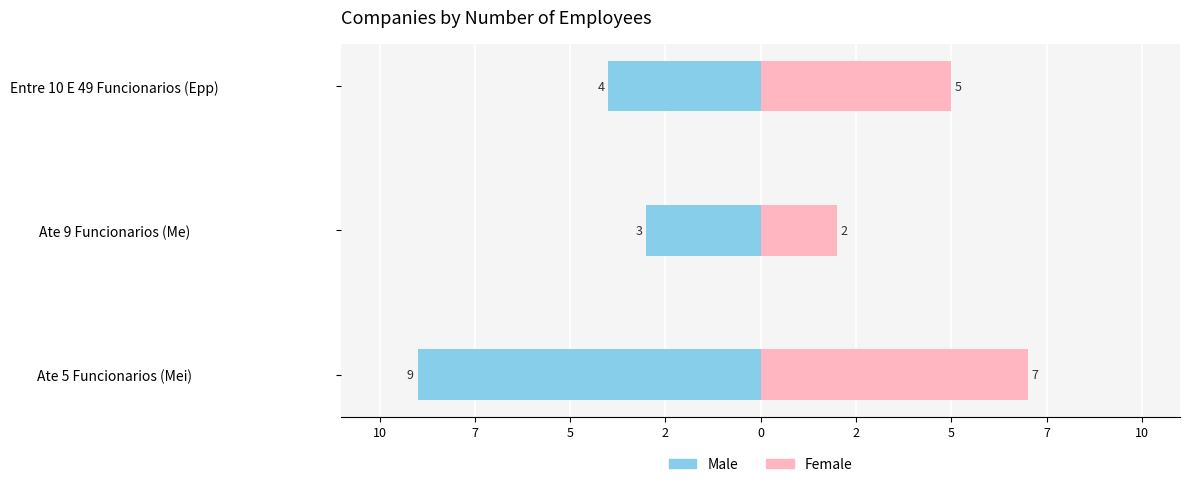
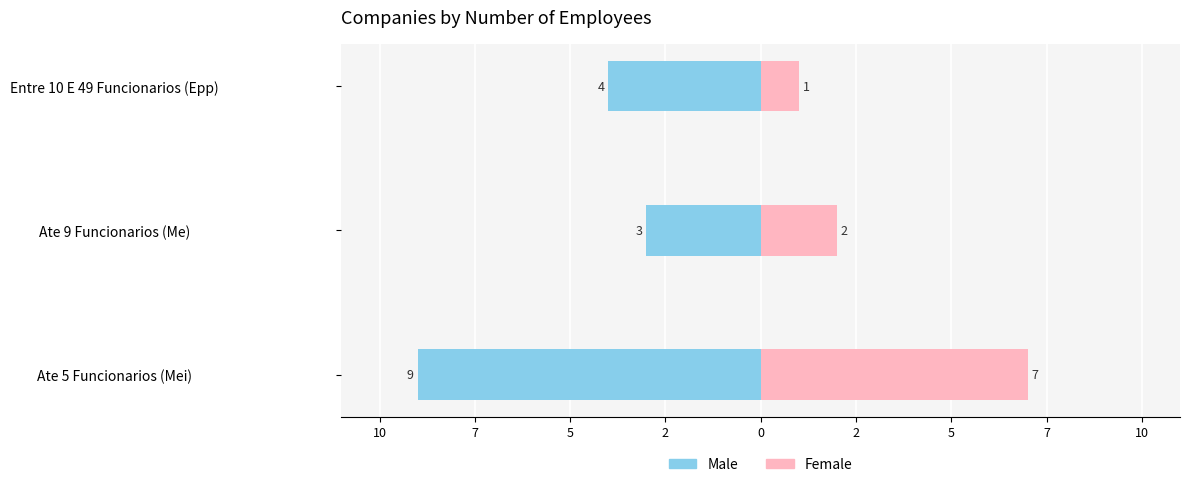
  {
    "Female": {
-     "Entre 10 E 49 Funcionarios (Epp)": 5,
+     "Entre 10 E 49 Funcionarios (Epp)": 1,
      "Ate 9 Funcionarios (Me)": 2,
      "Ate 5 Funcionarios (Mei)": 7
    }
  }
